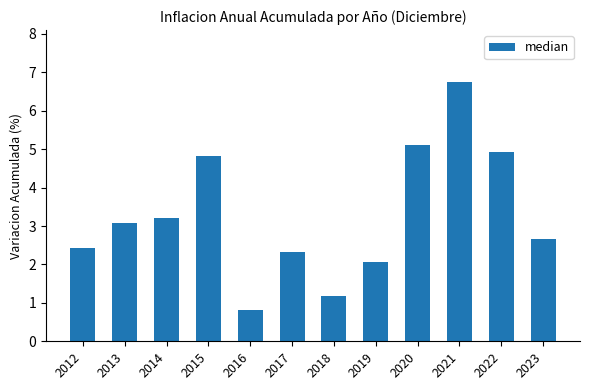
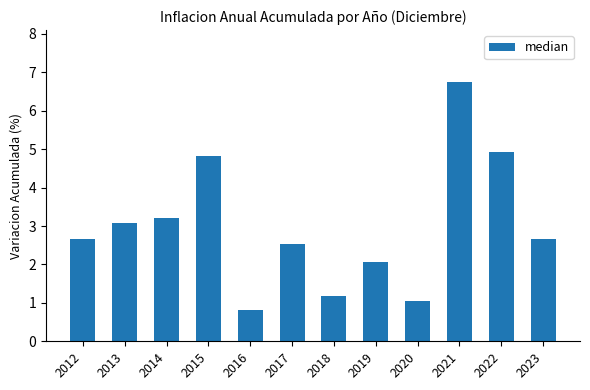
  {
-   "2012": 2.4,
+   "2012": 2.7,
    "2013": 3.1,
    "2014": 3.2,
    "2015": 4.8,
    "2016": 0.8,
-   "2017": 2.3,
+   "2017": 2.5,
    "2018": 1.2,
    "2019": 2.1,
-   "2020": 5.1,
+   "2020": 1.0,
    "2021": 6.8,
    "2022": 4.9,
    "2023": 2.7
  }
